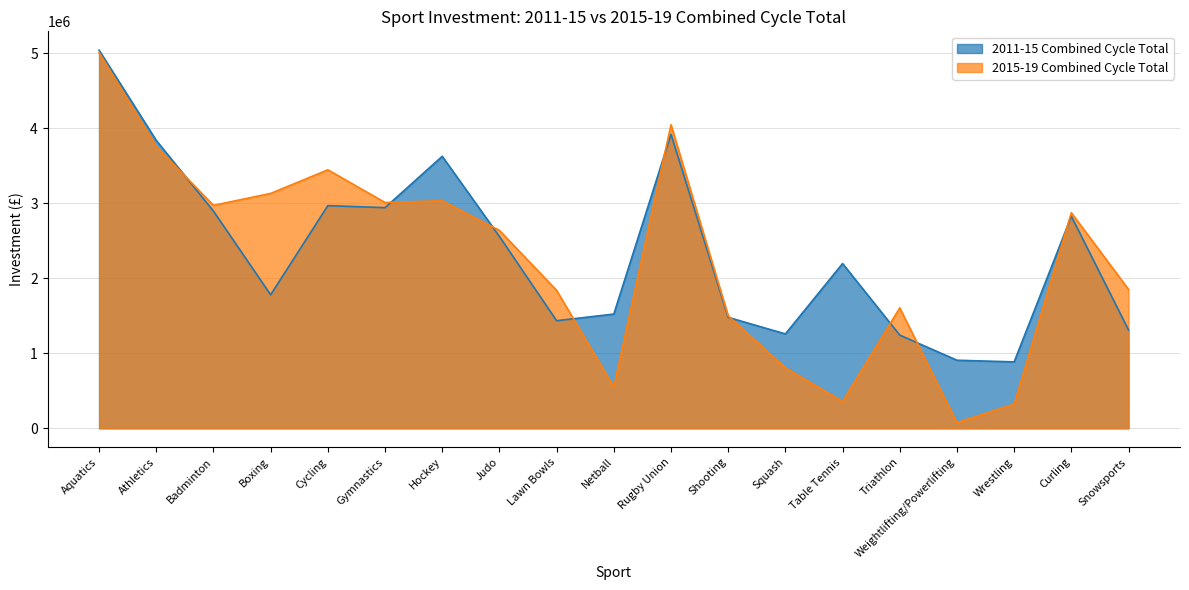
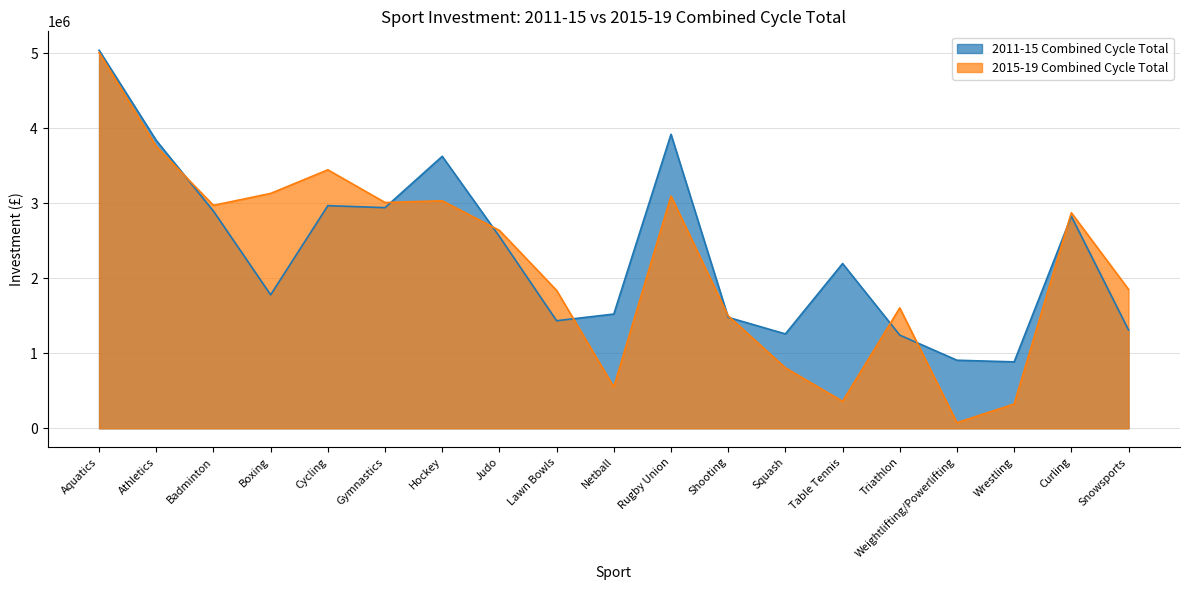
  {
    "2011-15 Combined Cycle Total": {
      "Athletics": 3800000,
      "Badminton": 2900000,
      "Boxing": 1800000,
      "Cycling": 3000000,
      "Gymnastics": 2900000,
      "Hockey": 3600000,
      "Judo": 2600000,
      "Lawn Bowls": 1400000,
      "Netball": 1500000,
      "Rugby Union": 3900000,
      "Squash": 1300000,
      "Table Tennis": 2200000,
      "Triathlon": 1200000,
      "Weightlifting/Powerlifting": 900000,
      "Wrestling": 900000,
      "Curling": 2800000,
      "Snowsports": 1300000
    },
    "2015-19 Combined Cycle Total": {
      "Athletics": 3800000,
      "Badminton": 3000000,
      "Boxing": 3100000,
      "Cycling": 3400000,
      "Gymnastics": 3000000,
      "Hockey": 3000000,
      "Judo": 2600000,
      "Lawn Bowls": 1800000,
      "Netball": 600000,
-     "Rugby Union": 4000000,
+     "Rugby Union": 3100000,
      "Squash": 800000,
      "Table Tennis": 400000,
      "Triathlon": 1600000,
      "Weightlifting/Powerlifting": 100000,
      "Wrestling": 300000,
      "Curling": 2900000,
      "Snowsports": 1900000
    }
  }
